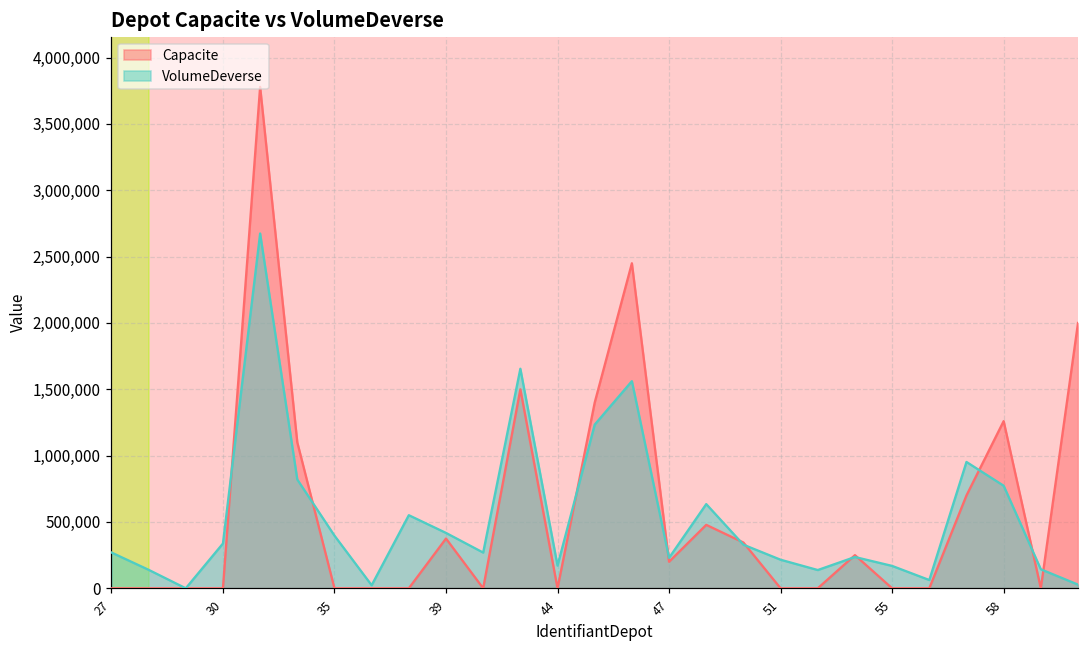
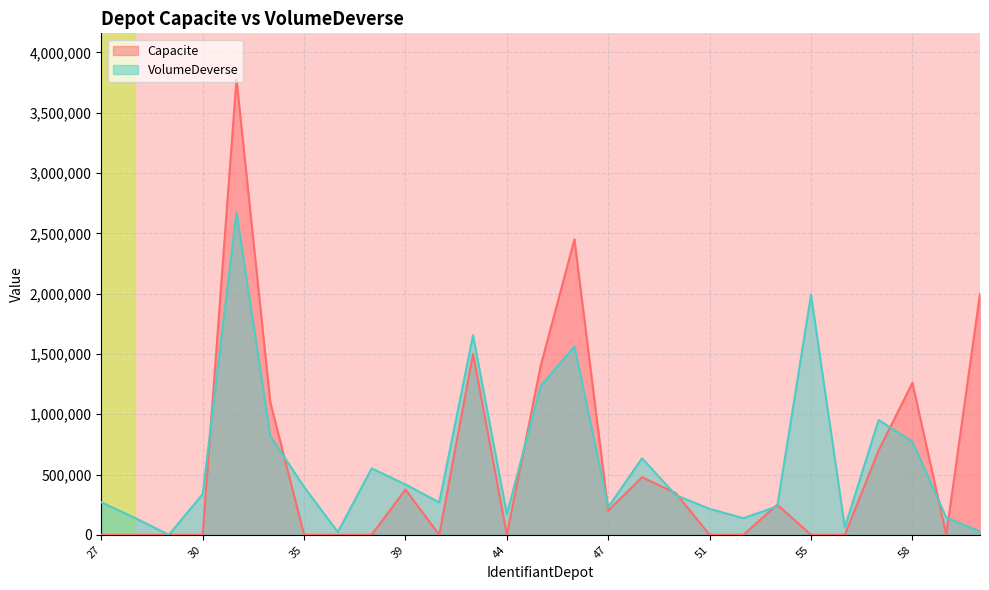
  {
    "Capacite": {
      "47": "200,000",
      "51": "0",
      "55": "0"
    },
    "VolumeDeverse": {
      "47": "230,000",
      "51": "220,000",
-     "55": "170,000"
+     "55": "1,990,000"
    }
  }
